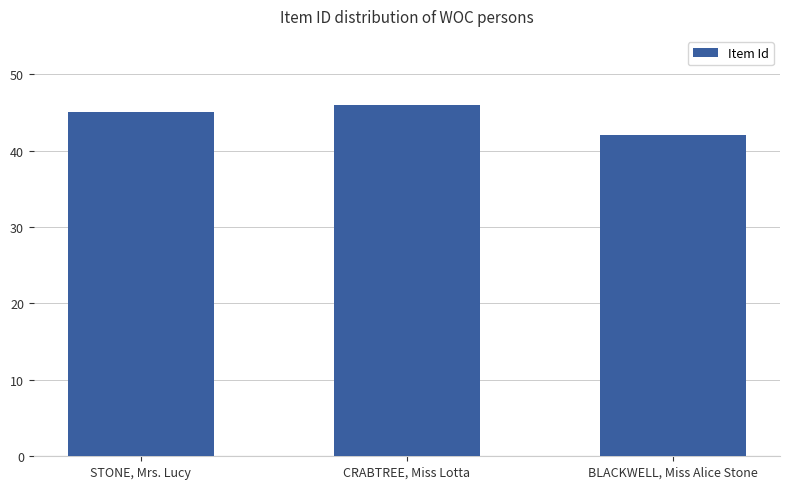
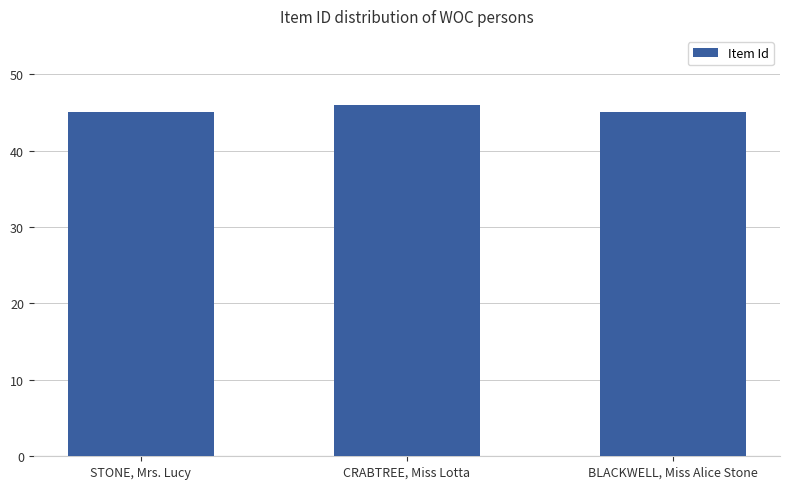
  {
    "STONE, Mrs. Lucy": 45,
    "CRABTREE, Miss Lotta": 46,
-   "BLACKWELL, Miss Alice Stone": 42
+   "BLACKWELL, Miss Alice Stone": 45
  }
